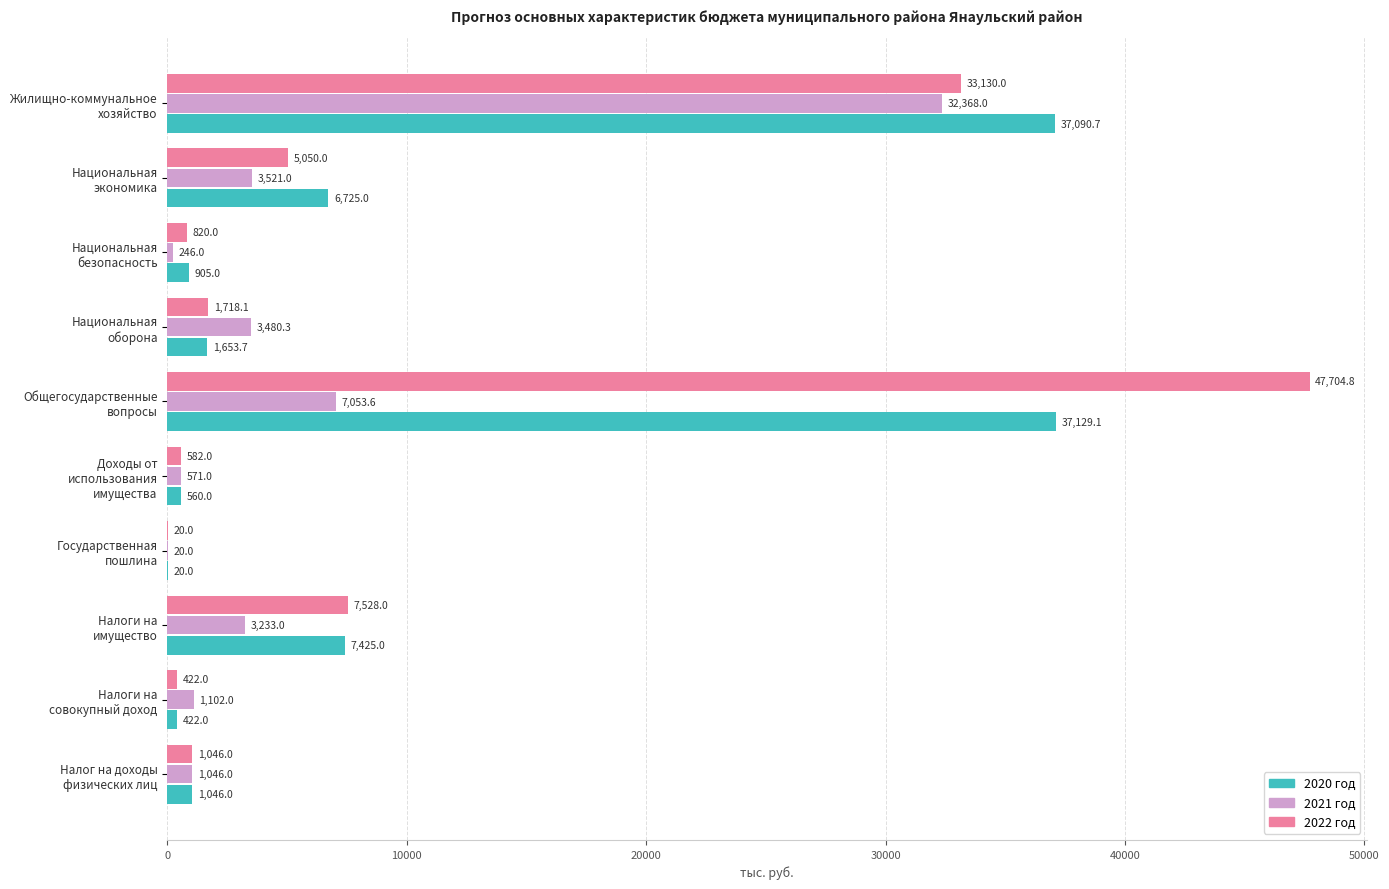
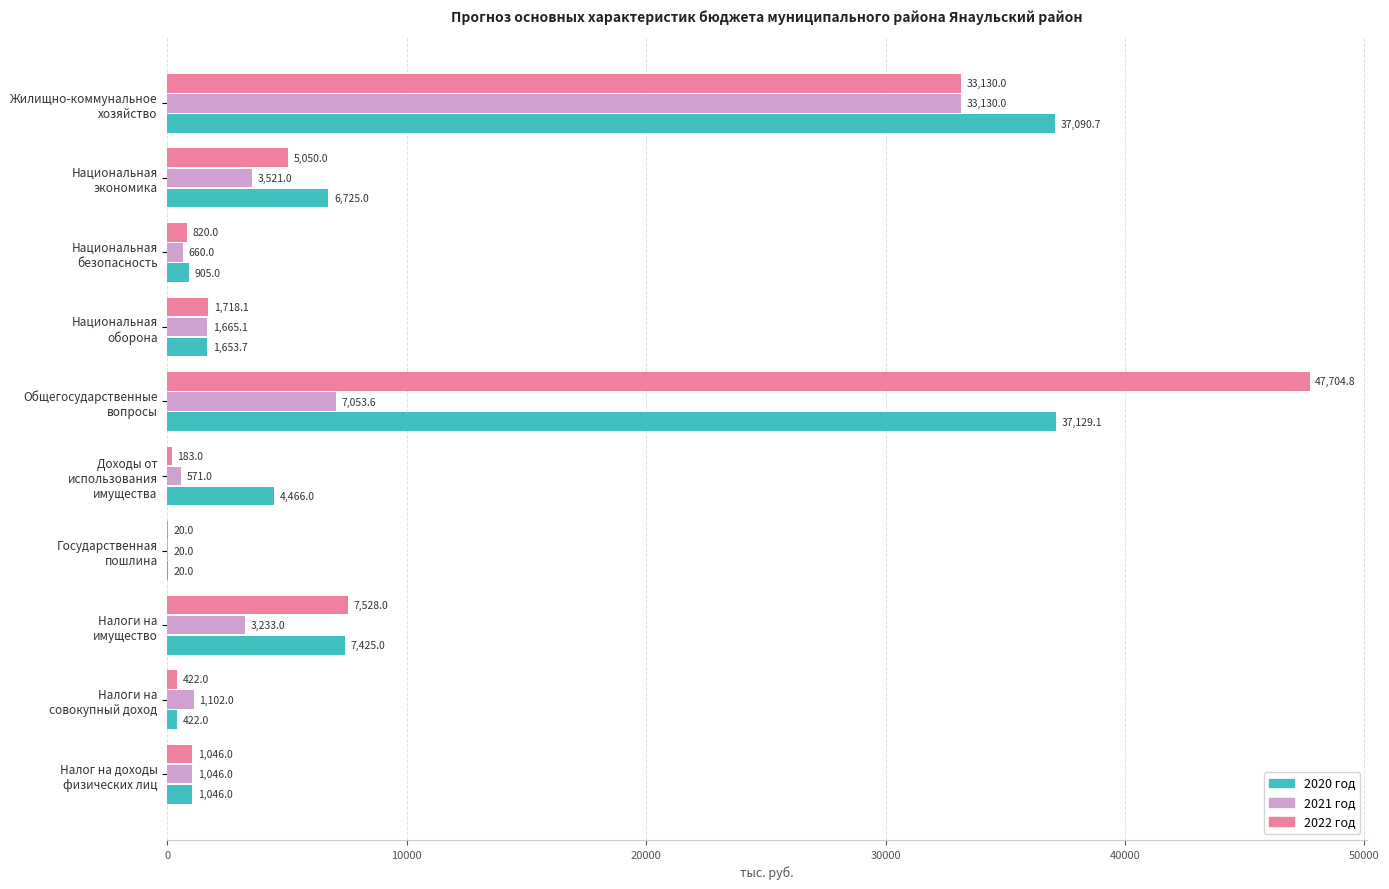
  {
    "2022 год": {
      "Жилищно-коммунальное хозяйство": "33,130.0",
      "Национальная экономика": "5,050.0",
      "Национальная безопасность": "820.0",
      "Национальная оборона": "1,718.1",
      "Общегосударственные вопросы": "47,704.8",
-     "Доходы от использования имущества": "582.0",
+     "Доходы от использования имущества": "183.0",
      "Государственная пошлина": "20.0",
      "Налоги на имущество": "7,528.0",
      "Налоги на совокупный доход": "422.0",
      "Налог на доходы физических лиц": "1,046.0"
    },
    "2021 год": {
-     "Жилищно-коммунальное хозяйство": "32,368.0",
+     "Жилищно-коммунальное хозяйство": "33,130.0",
      "Национальная экономика": "3,521.0",
-     "Национальная безопасность": "246.0",
-     "Национальная оборона": "3,480.3",
+     "Национальная безопасность": "660.0",
+     "Национальная оборона": "1,665.1",
      "Общегосударственные вопросы": "7,053.6",
      "Доходы от использования имущества": "571.0",
      "Государственная пошлина": "20.0",
      "Налоги на имущество": "3,233.0",
      "Налоги на совокупный доход": "1,102.0",
      "Налог на доходы физических лиц": "1,046.0"
    },
    "2020 год": {
      "Жилищно-коммунальное хозяйство": "37,090.7",
      "Национальная экономика": "6,725.0",
      "Национальная безопасность": "905.0",
      "Национальная оборона": "1,653.7",
      "Общегосударственные вопросы": "37,129.1",
-     "Доходы от использования имущества": "560.0",
+     "Доходы от использования имущества": "4,466.0",
      "Государственная пошлина": "20.0",
      "Налоги на имущество": "7,425.0",
      "Налоги на совокупный доход": "422.0",
      "Налог на доходы физических лиц": "1,046.0"
    }
  }
